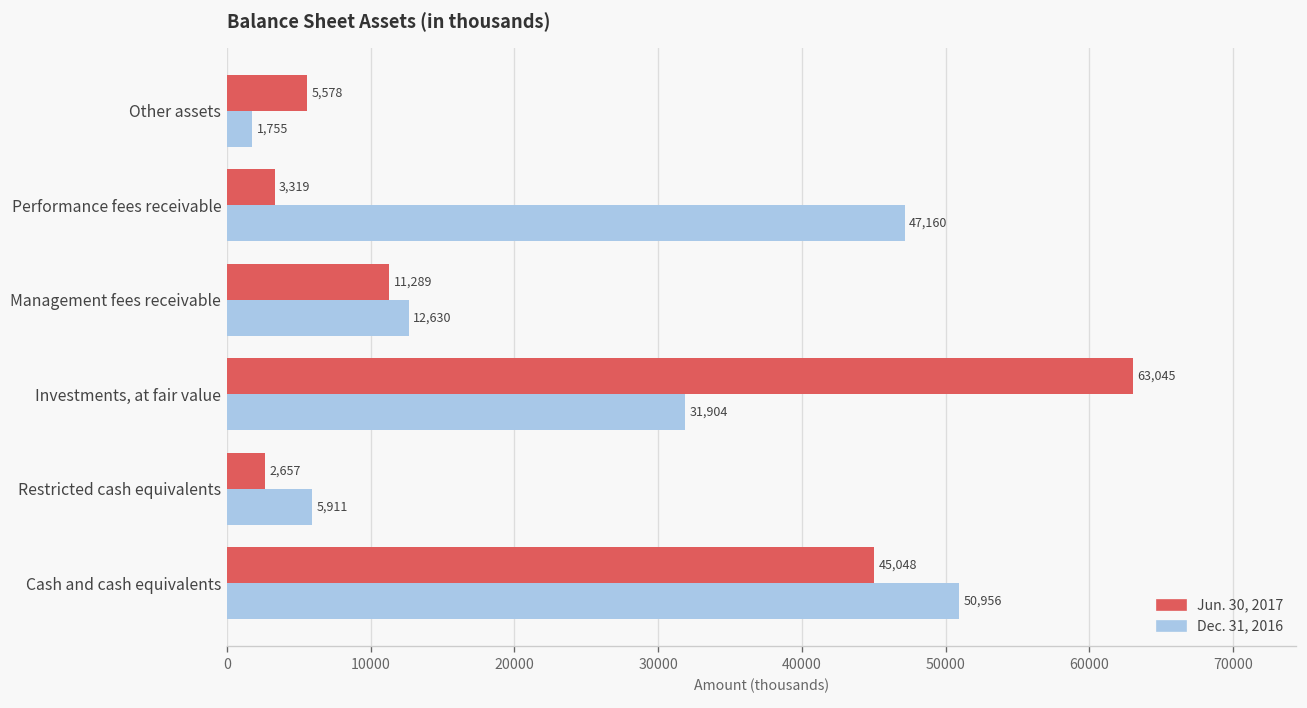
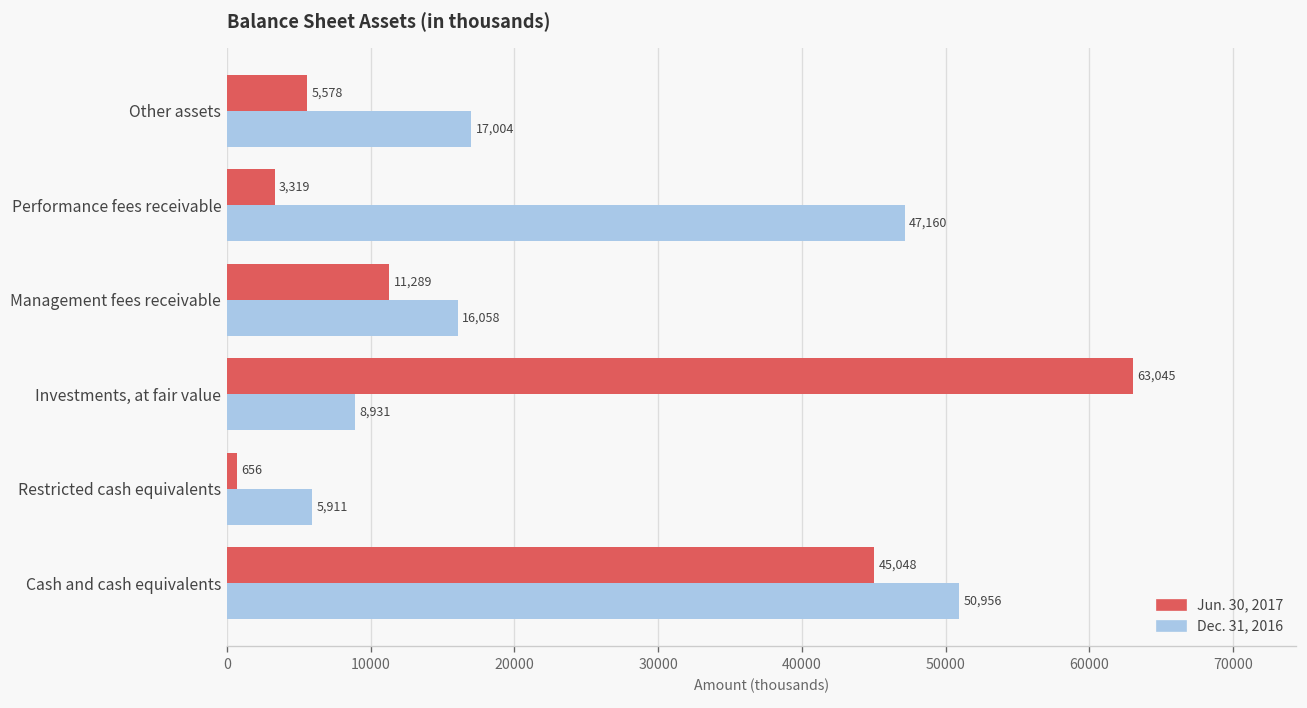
  {
    "Jun. 30, 2017": {
      "Other assets": "5,578",
      "Performance fees receivable": "3,319",
      "Management fees receivable": "11,289",
      "Investments, at fair value": "63,045",
-     "Restricted cash equivalents": "2,657",
+     "Restricted cash equivalents": "656",
      "Cash and cash equivalents": "45,048"
    },
    "Dec. 31, 2016": {
-     "Other assets": "1,755",
+     "Other assets": "17,004",
      "Performance fees receivable": "47,160",
-     "Management fees receivable": "12,630",
-     "Investments, at fair value": "31,904",
+     "Management fees receivable": "16,058",
+     "Investments, at fair value": "8,931",
      "Restricted cash equivalents": "5,911",
      "Cash and cash equivalents": "50,956"
    }
  }
